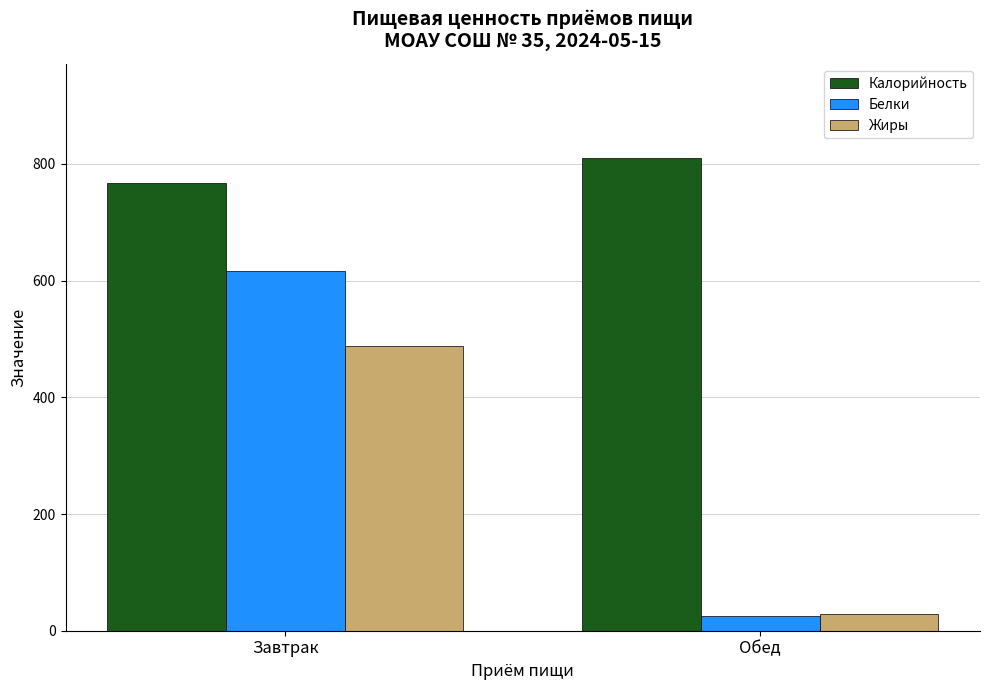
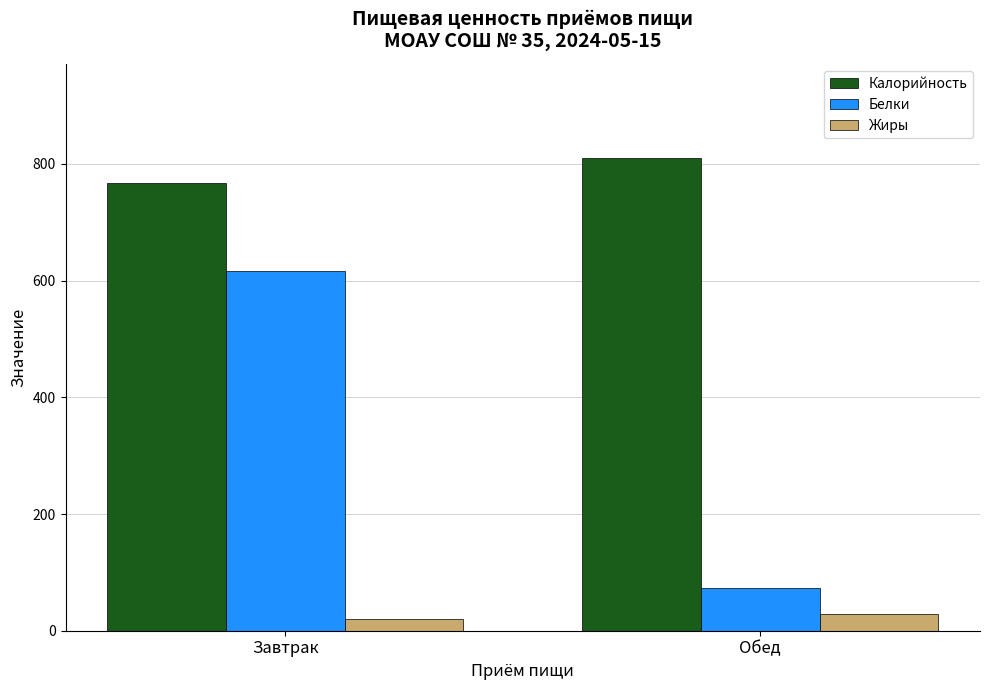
  {
    "Калорийность": {
      "Завтрак": 770,
      "Обед": 810
    },
    "Белки": {
      "Завтрак": 620,
-     "Обед": 30
+     "Обед": 70
    },
    "Жиры": {
-     "Завтрак": 490,
+     "Завтрак": 20,
      "Обед": 30
    }
  }
